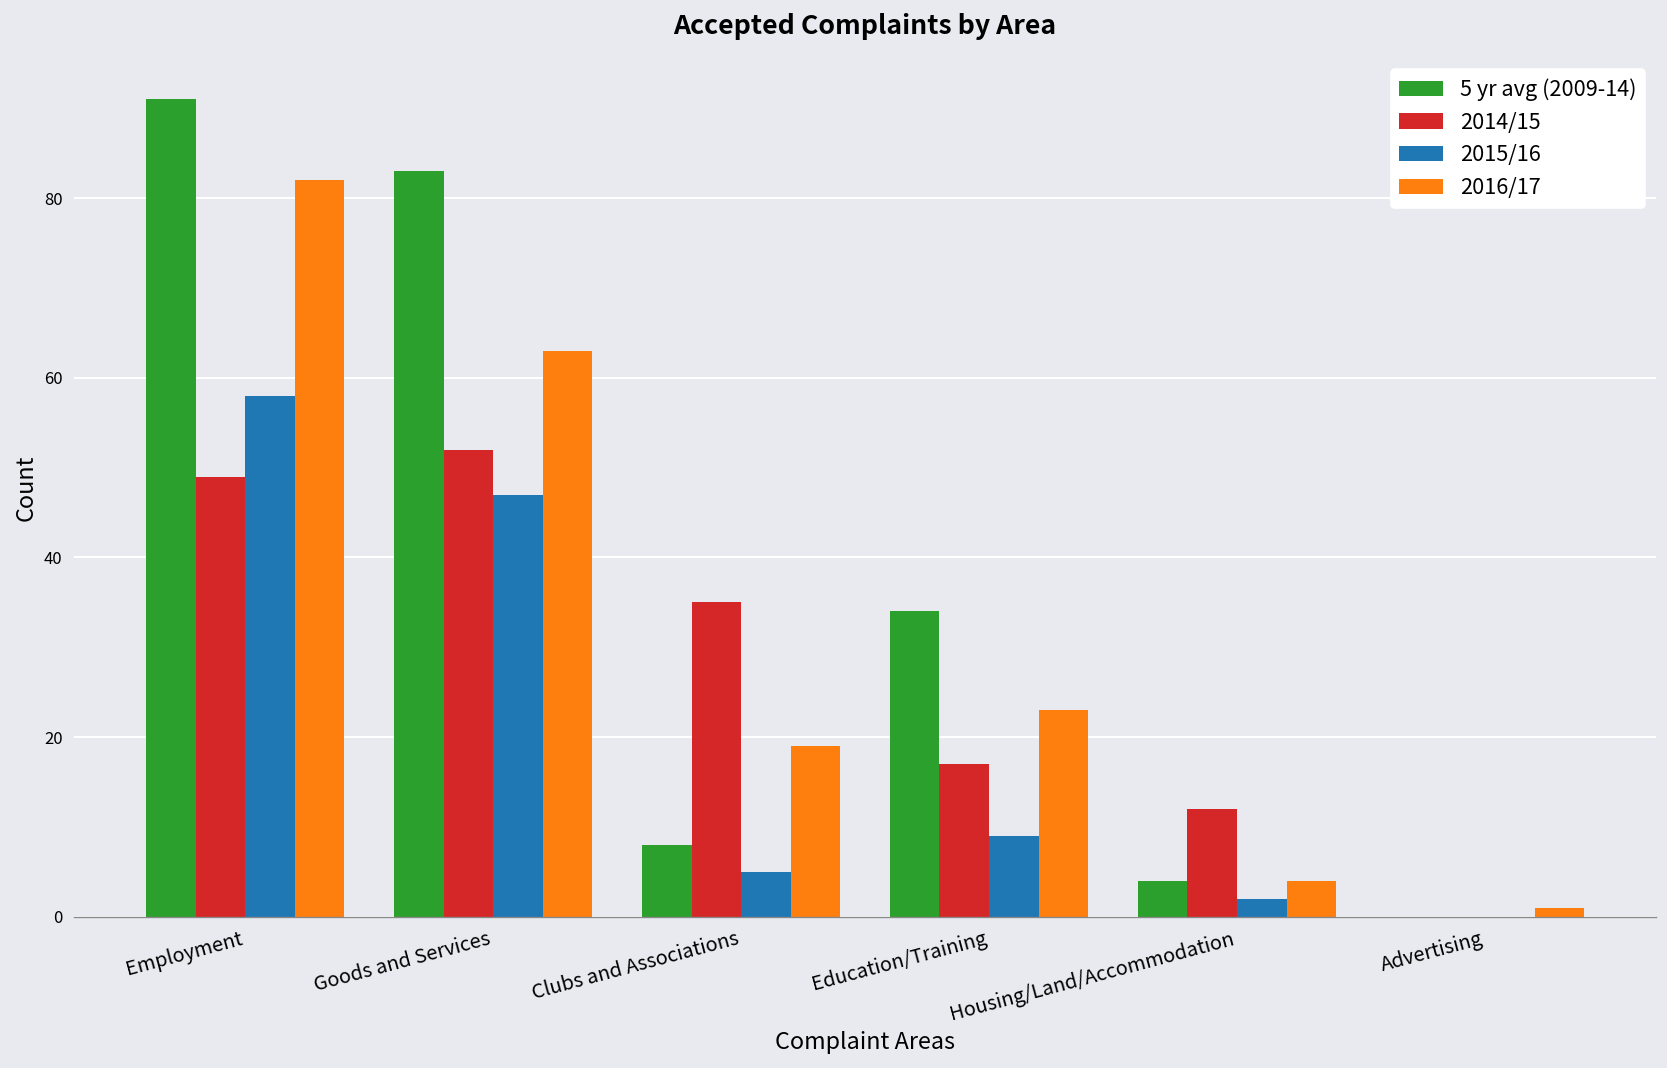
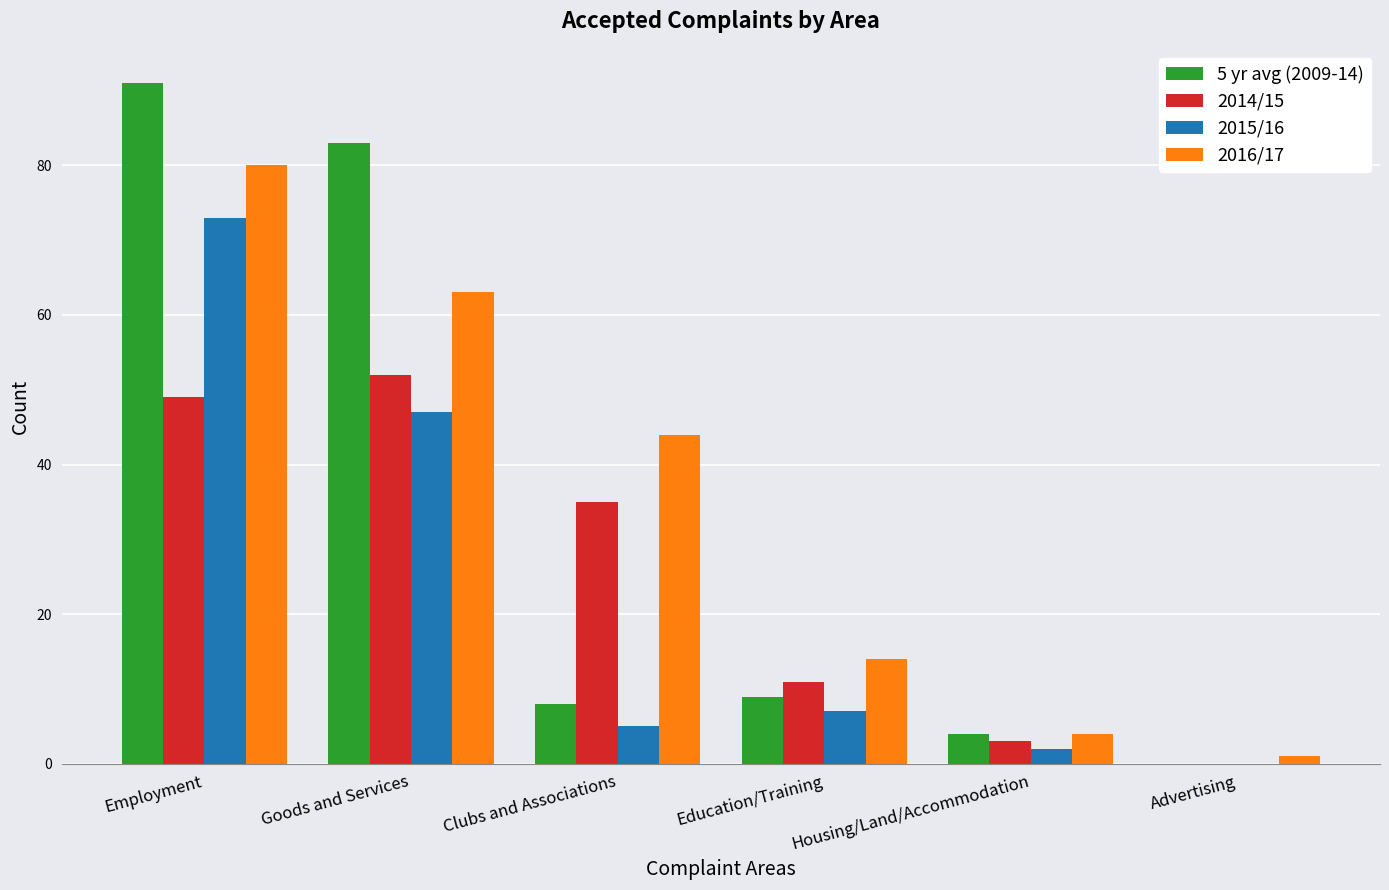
  {
    "5 yr avg (2009-14)": {
      "Employment": 91,
      "Goods and Services": 83,
      "Clubs and Associations": 8,
-     "Education/Training": 34,
+     "Education/Training": 9,
      "Housing/Land/Accommodation": 4,
      "Advertising": 0
    },
    "2014/15": {
      "Employment": 49,
      "Goods and Services": 52,
      "Clubs and Associations": 35,
-     "Education/Training": 17,
-     "Housing/Land/Accommodation": 12,
+     "Education/Training": 11,
+     "Housing/Land/Accommodation": 3,
      "Advertising": 0
    },
    "2015/16": {
-     "Employment": 58,
+     "Employment": 73,
      "Goods and Services": 47,
      "Clubs and Associations": 5,
-     "Education/Training": 9,
+     "Education/Training": 7,
      "Housing/Land/Accommodation": 2,
      "Advertising": 0
    },
    "2016/17": {
-     "Employment": 82,
+     "Employment": 80,
      "Goods and Services": 63,
-     "Clubs and Associations": 19,
-     "Education/Training": 23,
+     "Clubs and Associations": 44,
+     "Education/Training": 14,
      "Housing/Land/Accommodation": 4,
      "Advertising": 1
    }
  }
